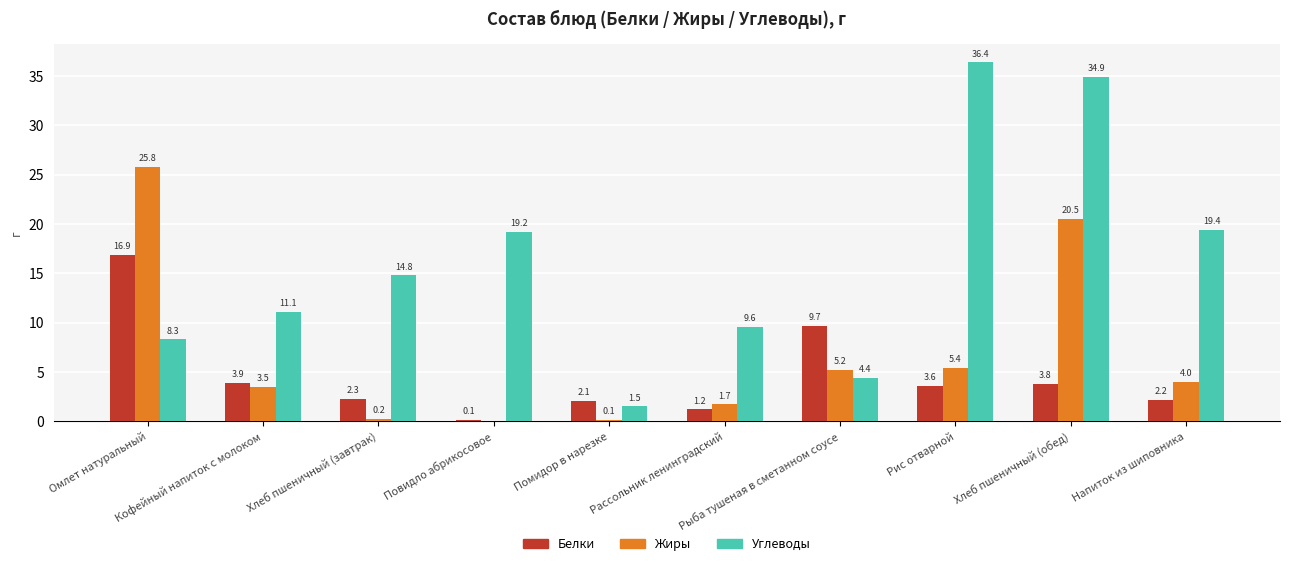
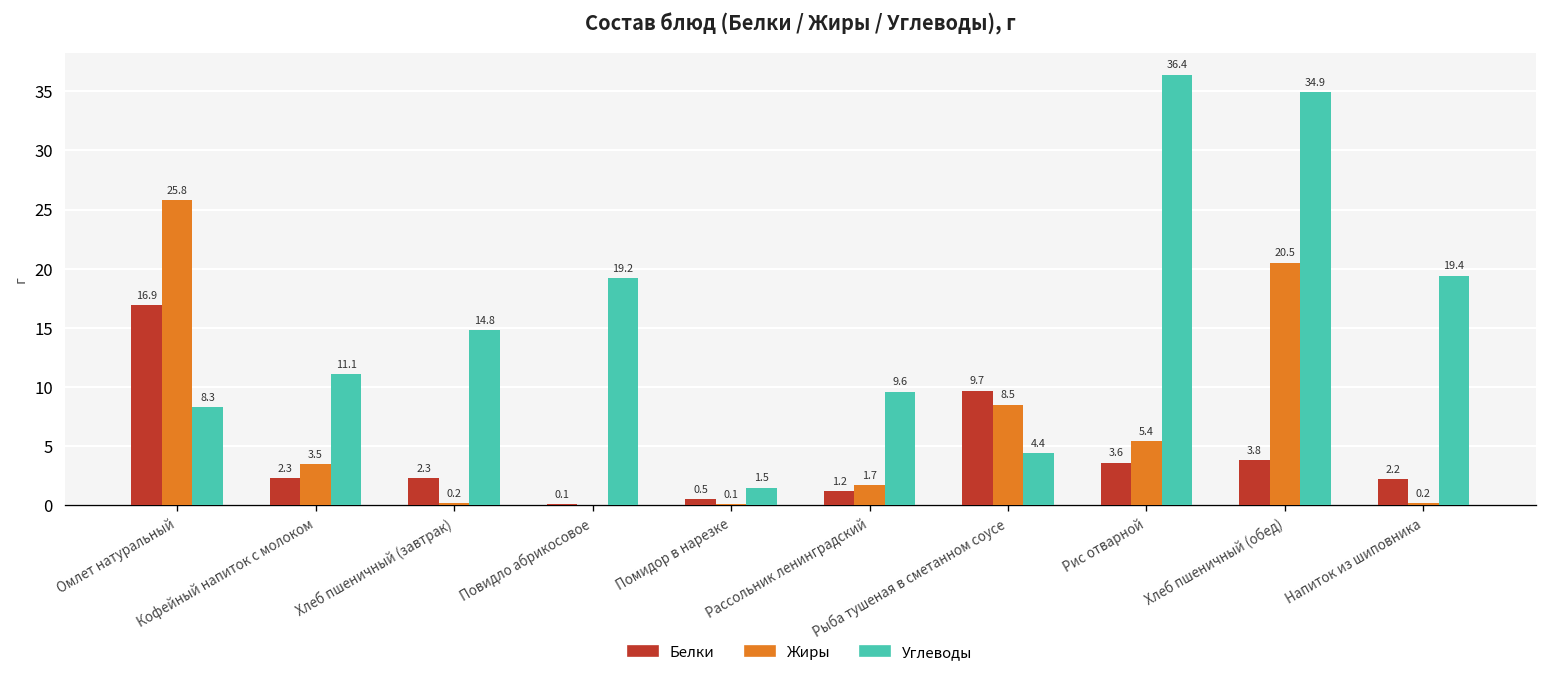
  {
    "Белки": {
      "Омлет натуральный": 16.9,
-     "Кофейный напиток с молоком": 3.9,
+     "Кофейный напиток с молоком": 2.3,
      "Хлеб пшеничный (завтрак)": 2.3,
      "Повидло абрикосовое": 0.1,
-     "Помидор в нарезке": 2.1,
+     "Помидор в нарезке": 0.5,
      "Рассольник ленинградский": 1.2,
      "Рыба тушеная в сметанном соусе": 9.7,
      "Рис отварной": 3.6,
      "Хлеб пшеничный (обед)": 3.8,
      "Напиток из шиповника": 2.2
    },
    "Жиры": {
      "Омлет натуральный": 25.8,
      "Кофейный напиток с молоком": 3.5,
      "Хлеб пшеничный (завтрак)": 0.2,
      "Помидор в нарезке": 0.1,
      "Рассольник ленинградский": 1.7,
-     "Рыба тушеная в сметанном соусе": 5.2,
+     "Рыба тушеная в сметанном соусе": 8.5,
      "Рис отварной": 5.4,
      "Хлеб пшеничный (обед)": 20.5,
-     "Напиток из шиповника": 4.0
+     "Напиток из шиповника": 0.2
    },
    "Углеводы": {
      "Омлет натуральный": 8.3,
      "Кофейный напиток с молоком": 11.1,
      "Хлеб пшеничный (завтрак)": 14.8,
      "Повидло абрикосовое": 19.2,
      "Помидор в нарезке": 1.5,
      "Рассольник ленинградский": 9.6,
      "Рыба тушеная в сметанном соусе": 4.4,
      "Рис отварной": 36.4,
      "Хлеб пшеничный (обед)": 34.9,
      "Напиток из шиповника": 19.4
    }
  }
